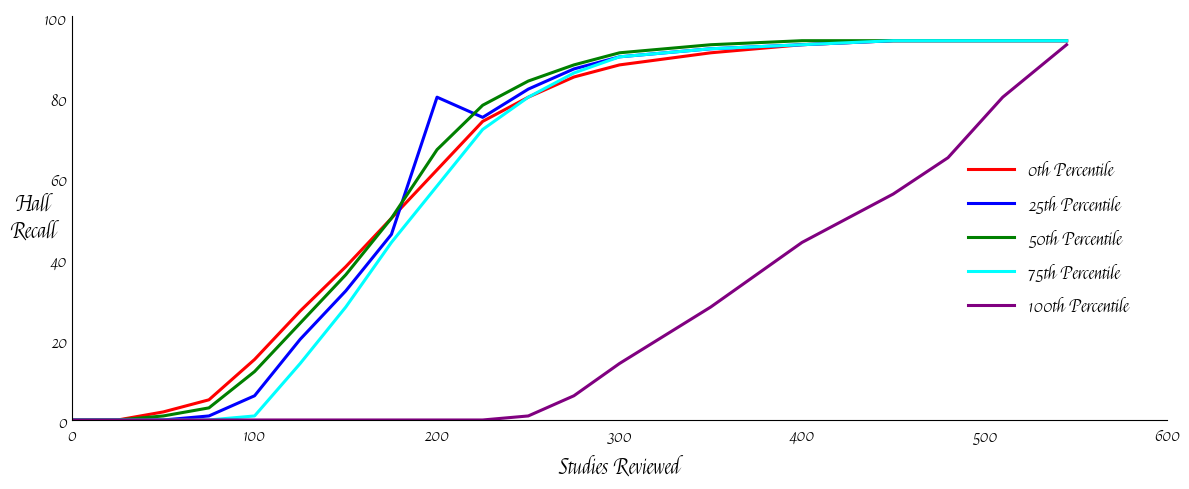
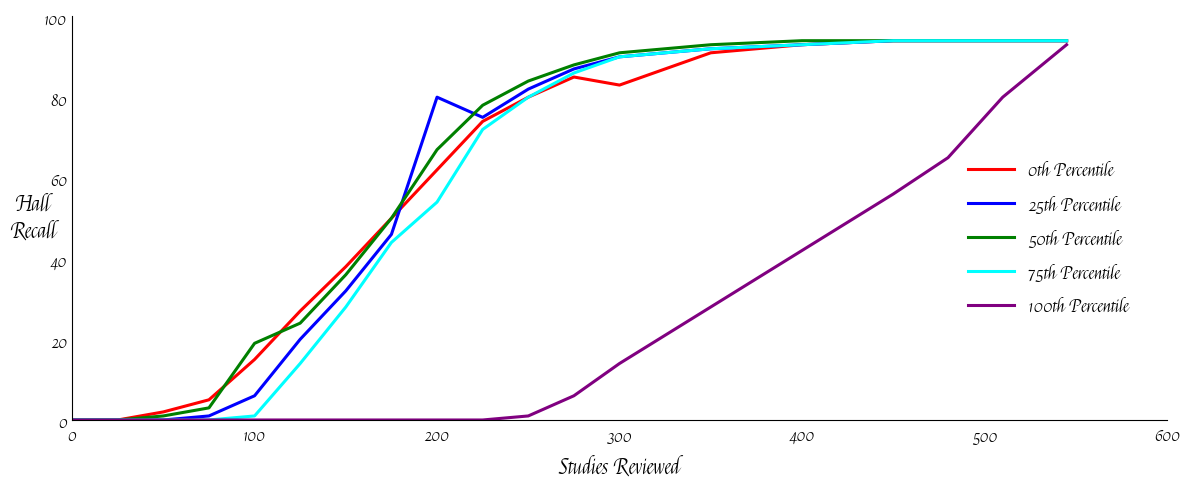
  {
    "0th Percentile": {
      "100": 15,
      "200": 62,
-     "300": 88
+     "300": 83
    },
    "25th Percentile": {
      "100": 6,
      "200": 80
    },
    "50th Percentile": {
-     "100": 12,
+     "100": 19,
      "200": 67,
      "300": 91,
      "400": 94
    },
    "75th Percentile": {
      "100": 1,
-     "200": 58
+     "200": 54
    },
    "100th Percentile": {
      "100": 0,
      "200": 0,
      "300": 14,
-     "400": 44
+     "400": 42
    }
  }
